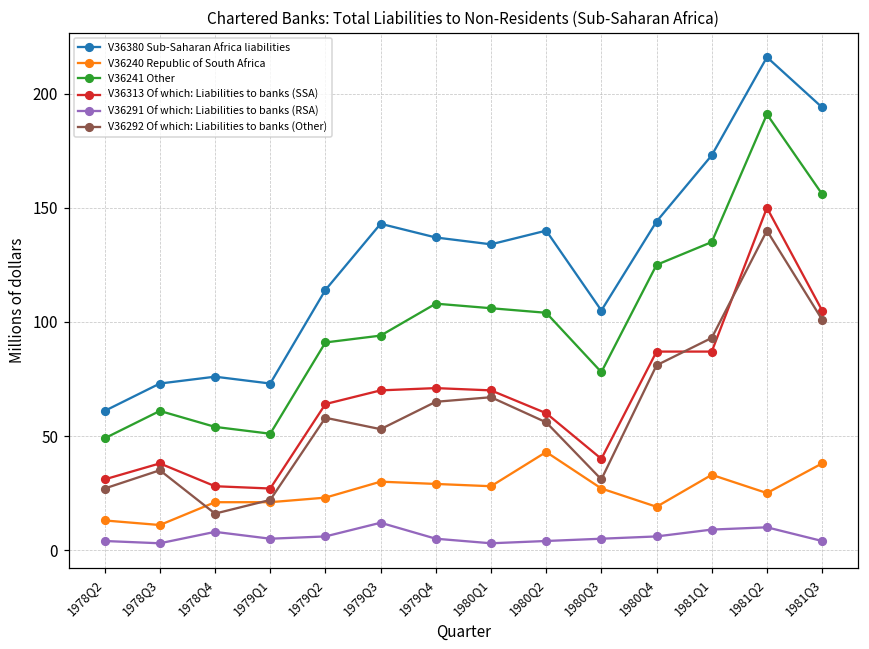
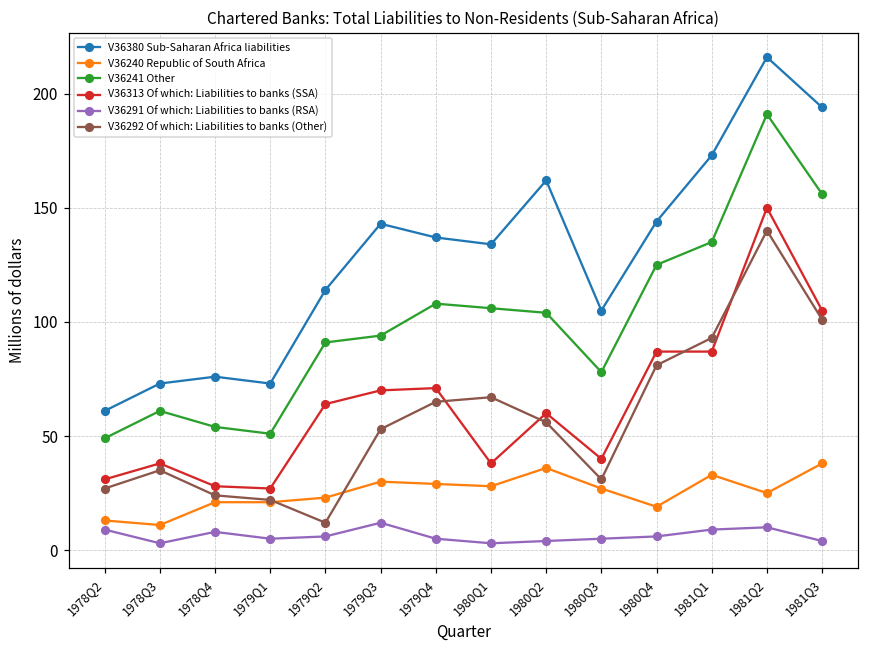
  {
    "V36380 Sub-Saharan Africa liabilities": {
      "1978Q2": 61,
      "1978Q3": 73,
      "1978Q4": 76,
      "1979Q1": 73,
      "1979Q2": 114,
      "1979Q3": 143,
      "1979Q4": 137,
      "1980Q1": 134,
-     "1980Q2": 140,
+     "1980Q2": 162,
      "1980Q3": 105,
      "1980Q4": 144,
      "1981Q1": 173,
      "1981Q2": 216,
      "1981Q3": 194
    },
    "V36240 Republic of South Africa": {
      "1978Q2": 13,
      "1978Q3": 11,
      "1978Q4": 21,
      "1979Q2": 23,
      "1979Q3": 30,
      "1979Q4": 29,
      "1980Q1": 28,
-     "1980Q2": 43,
+     "1980Q2": 36,
      "1980Q3": 27,
      "1980Q4": 19,
      "1981Q1": 33,
      "1981Q2": 25,
      "1981Q3": 38
    },
    "V36241 Other": {
      "1978Q2": 49,
      "1978Q3": 61,
      "1978Q4": 54,
      "1979Q1": 51,
      "1979Q2": 91,
      "1979Q3": 94,
      "1979Q4": 108,
      "1980Q1": 106,
      "1980Q2": 104,
      "1980Q3": 78,
      "1980Q4": 125,
      "1981Q1": 135,
      "1981Q2": 191,
      "1981Q3": 156
    },
    "V36313 Of which: Liabilities to banks (SSA)": {
      "1978Q2": 31,
      "1978Q3": 38,
      "1978Q4": 28,
      "1979Q1": 27,
      "1979Q2": 64,
      "1979Q3": 70,
      "1979Q4": 71,
-     "1980Q1": 70,
+     "1980Q1": 38,
      "1980Q2": 60,
      "1980Q3": 40,
      "1980Q4": 87,
      "1981Q1": 87,
      "1981Q2": 150,
      "1981Q3": 105
    },
    "V36291 Of which: Liabilities to banks (RSA)": {
-     "1978Q2": 4,
+     "1978Q2": 9,
      "1978Q3": 3,
      "1978Q4": 8,
      "1979Q1": 5,
      "1979Q2": 6,
      "1979Q3": 12,
      "1979Q4": 5,
      "1980Q1": 3,
      "1980Q2": 4,
      "1980Q3": 5,
      "1980Q4": 6,
      "1981Q1": 9,
      "1981Q2": 10,
      "1981Q3": 4
    },
    "V36292 Of which: Liabilities to banks (Other)": {
      "1978Q2": 27,
      "1978Q3": 35,
-     "1978Q4": 16,
-     "1979Q2": 58,
+     "1978Q4": 24,
+     "1979Q2": 12,
      "1979Q3": 53,
      "1979Q4": 65,
      "1980Q1": 67,
      "1980Q2": 56,
      "1980Q3": 31,
      "1980Q4": 81,
      "1981Q1": 93,
      "1981Q2": 140,
      "1981Q3": 101
    }
  }
